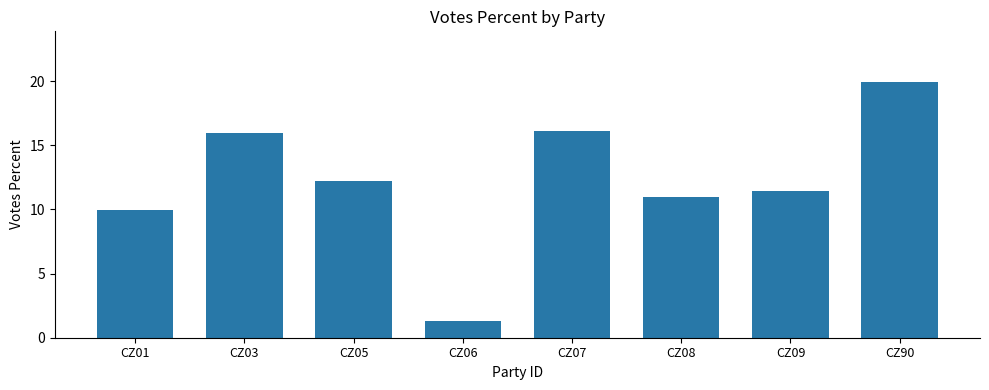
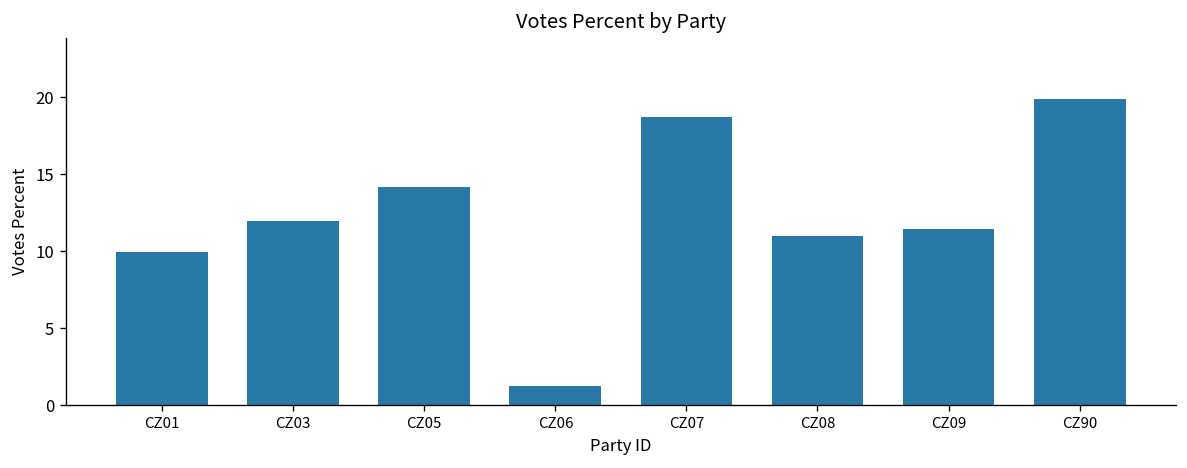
  {
    "CZ01": 10.0,
-   "CZ03": 16.0,
-   "CZ05": 12.2,
+   "CZ03": 12.0,
+   "CZ05": 14.2,
    "CZ06": 1.3,
-   "CZ07": 16.1,
+   "CZ07": 18.7,
    "CZ08": 11.0,
    "CZ09": 11.4,
    "CZ90": 19.9
  }
